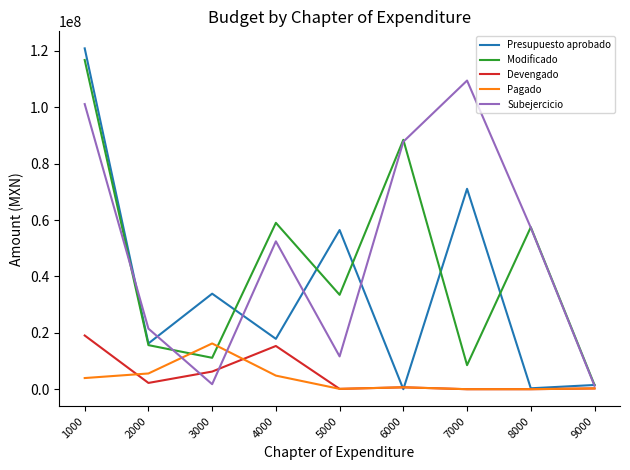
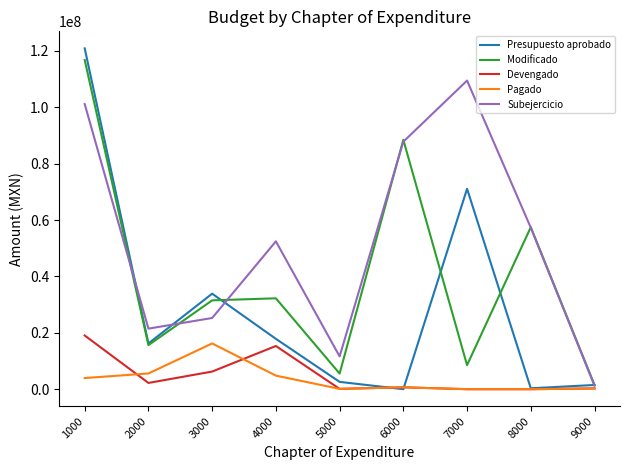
  {
    "Presupuesto aprobado": {
      "1000": 121000000,
      "3000": 34000000,
      "4000": 18000000,
-     "5000": 56000000,
+     "5000": 3000000,
      "7000": 71000000
    },
    "Modificado": {
      "1000": 117000000,
-     "3000": 11000000,
-     "4000": 59000000,
-     "5000": 33000000,
+     "3000": 32000000,
+     "4000": 32000000,
+     "5000": 6000000,
      "7000": 9000000
    },
    "Devengado": {
      "1000": 19000000,
      "2000": 2000000,
      "3000": 6000000,
      "4000": 15000000
    },
    "Pagado": {
      "1000": 4000000,
      "2000": 6000000,
      "3000": 16000000,
      "4000": 5000000
    },
    "Subejercicio": {
      "1000": 101000000,
      "2000": 21000000,
-     "3000": 2000000,
+     "3000": 25000000,
      "4000": 52000000,
      "5000": 12000000,
      "7000": 109000000
    }
  }
